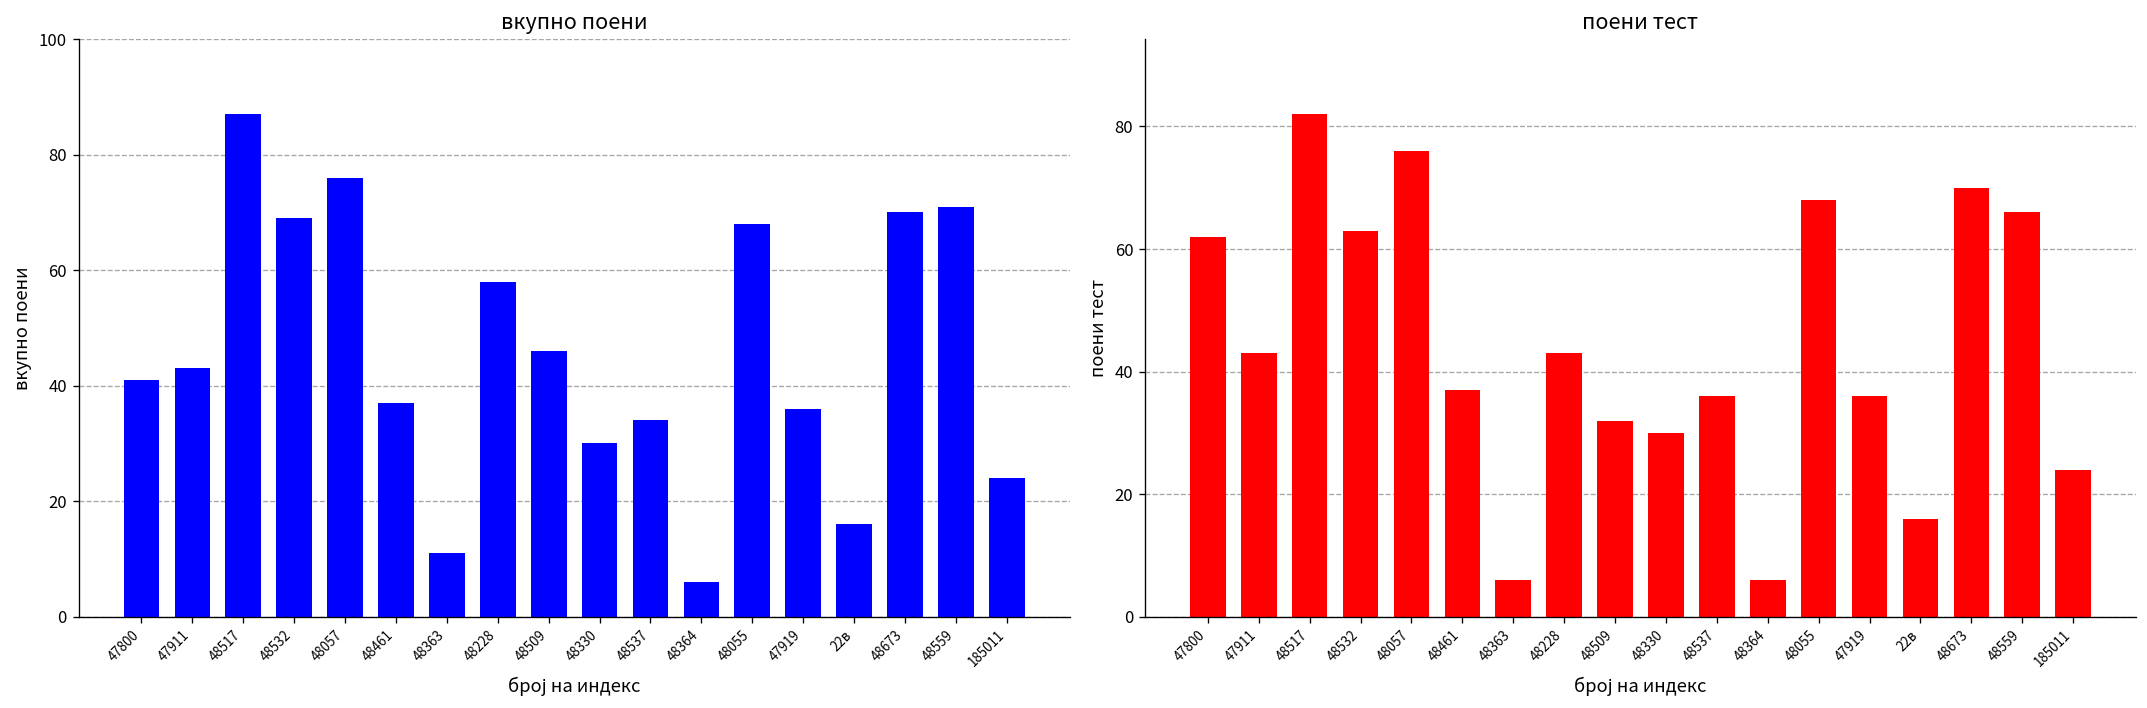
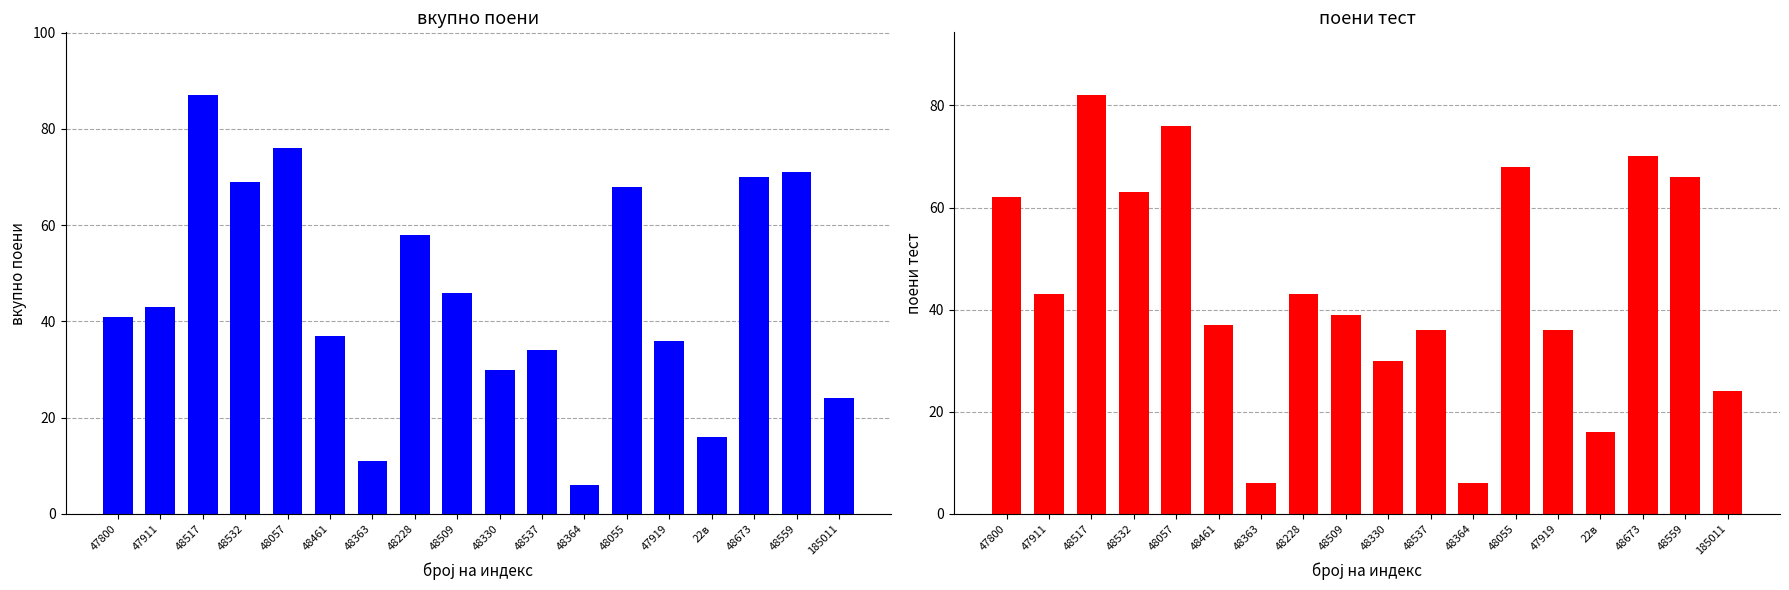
  {
    "вкупно поени": {
      "47800": 41,
      "47911": 43,
      "48517": 87,
      "48532": 69,
      "48057": 76,
      "48461": 37,
      "48363": 11,
      "48228": 58,
      "48509": 46,
      "48330": 30,
      "48537": 34,
      "48364": 6,
      "48055": 68,
      "47919": 36,
      "22в": 16,
      "48673": 70,
      "48559": 71,
      "185011": 24
    },
    "поени тест": {
      "47800": 62,
      "47911": 43,
      "48517": 82,
      "48532": 63,
      "48057": 76,
      "48461": 37,
      "48363": 6,
      "48228": 43,
-     "48509": 32,
+     "48509": 39,
      "48330": 30,
      "48537": 36,
      "48364": 6,
      "48055": 68,
      "47919": 36,
      "22в": 16,
      "48673": 70,
      "48559": 66,
      "185011": 24
    }
  }
